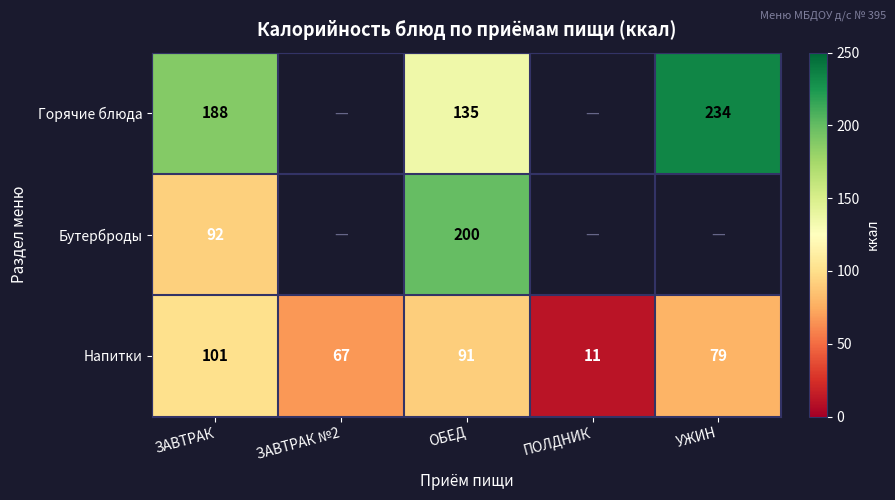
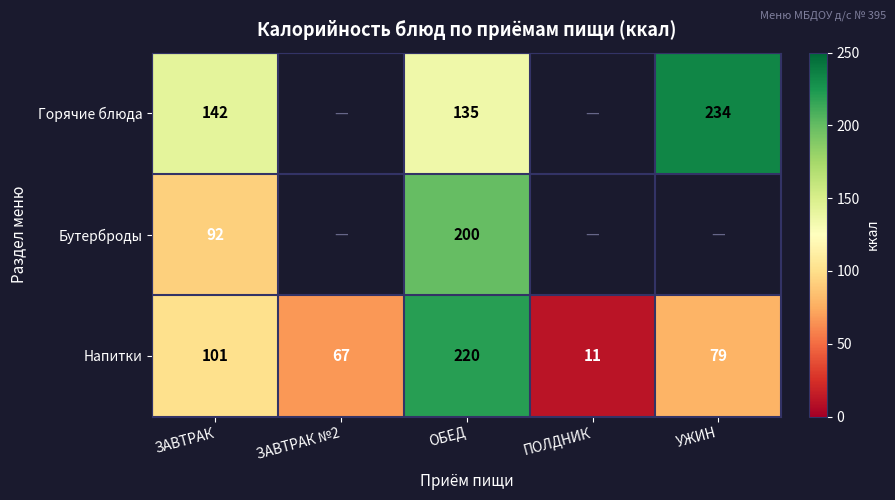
  {
    "Горячие блюда": {
-     "ЗАВТРАК": 188,
+     "ЗАВТРАК": 142,
      "ОБЕД": 135,
      "УЖИН": 234
    },
    "Бутерброды": {
      "ЗАВТРАК": 92,
      "ОБЕД": 200
    },
    "Напитки": {
      "ЗАВТРАК": 101,
      "ЗАВТРАК №2": 67,
-     "ОБЕД": 91,
+     "ОБЕД": 220,
      "ПОЛДНИК": 11,
      "УЖИН": 79
    }
  }
